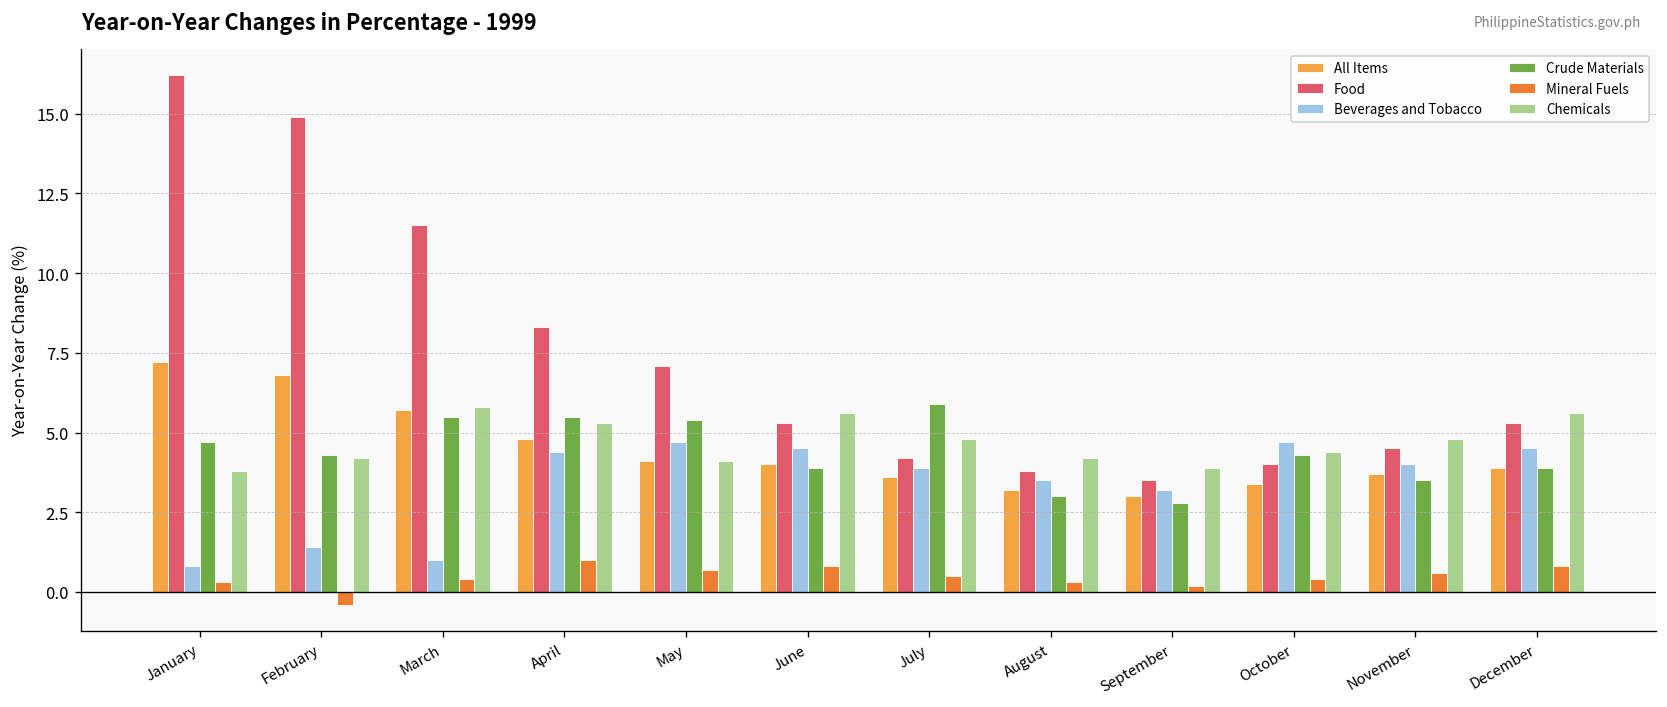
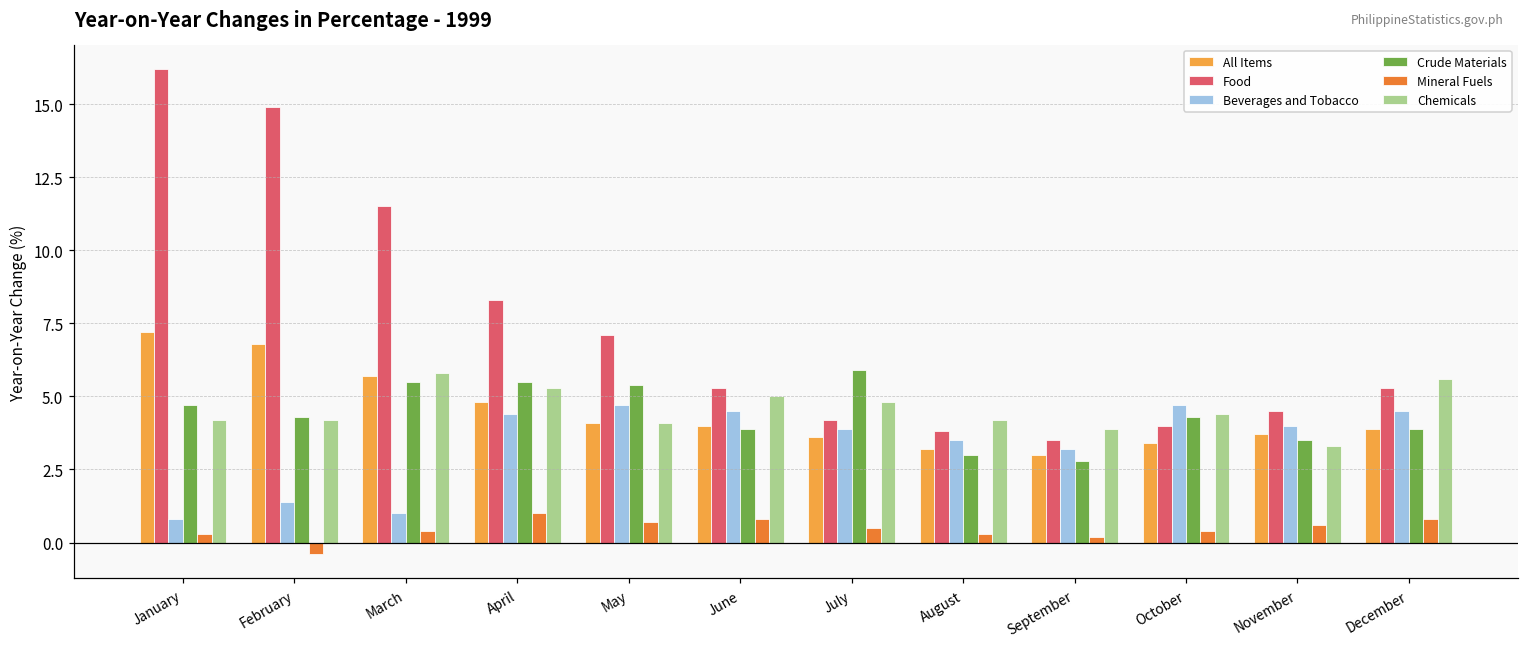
  {
    "Food": {
      "January": 16.2,
      "February": 14.9,
      "March": 11.5,
      "April": 8.3,
      "May": 7.1,
      "June": 5.3,
      "July": 4.2,
      "August": 3.8,
      "September": 3.5,
      "October": 4.0,
      "November": 4.5,
      "December": 5.3
    },
    "Beverages and Tobacco": {
      "January": 0.8,
      "February": 1.4,
      "March": 1.0,
      "April": 4.4,
      "May": 4.7,
      "June": 4.5,
      "July": 3.9,
      "August": 3.5,
      "September": 3.2,
      "October": 4.7,
      "November": 4.0,
      "December": 4.5
    },
    "Crude Materials": {
      "January": 4.7,
      "February": 4.3,
      "March": 5.5,
      "April": 5.5,
      "May": 5.4,
      "June": 3.9,
      "July": 5.9,
      "August": 3.0,
      "September": 2.8,
      "October": 4.3,
      "November": 3.5,
      "December": 3.9
    },
    "Chemicals": {
-     "January": 3.8,
+     "January": 4.2,
      "February": 4.2,
      "March": 5.8,
      "April": 5.3,
      "May": 4.1,
-     "June": 5.6,
+     "June": 5.0,
      "July": 4.8,
      "August": 4.2,
      "September": 3.9,
      "October": 4.4,
-     "November": 4.8,
+     "November": 3.3,
      "December": 5.6
    }
  }
